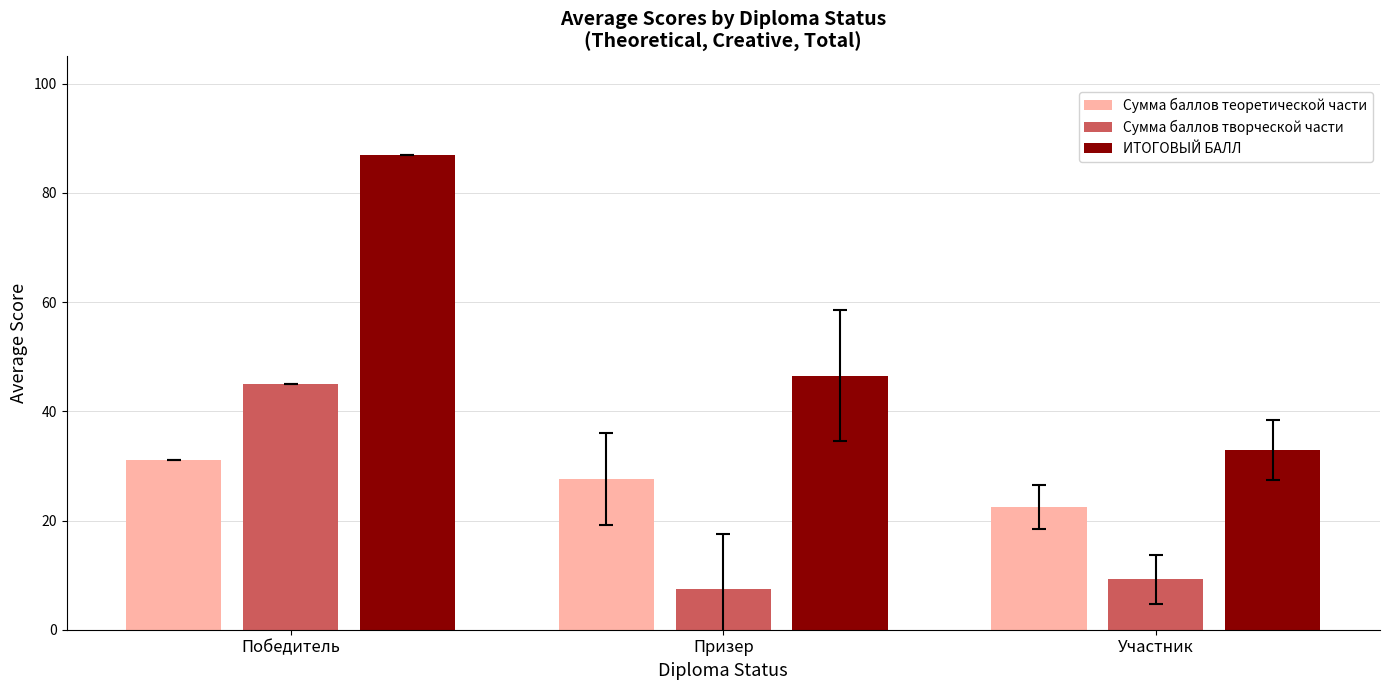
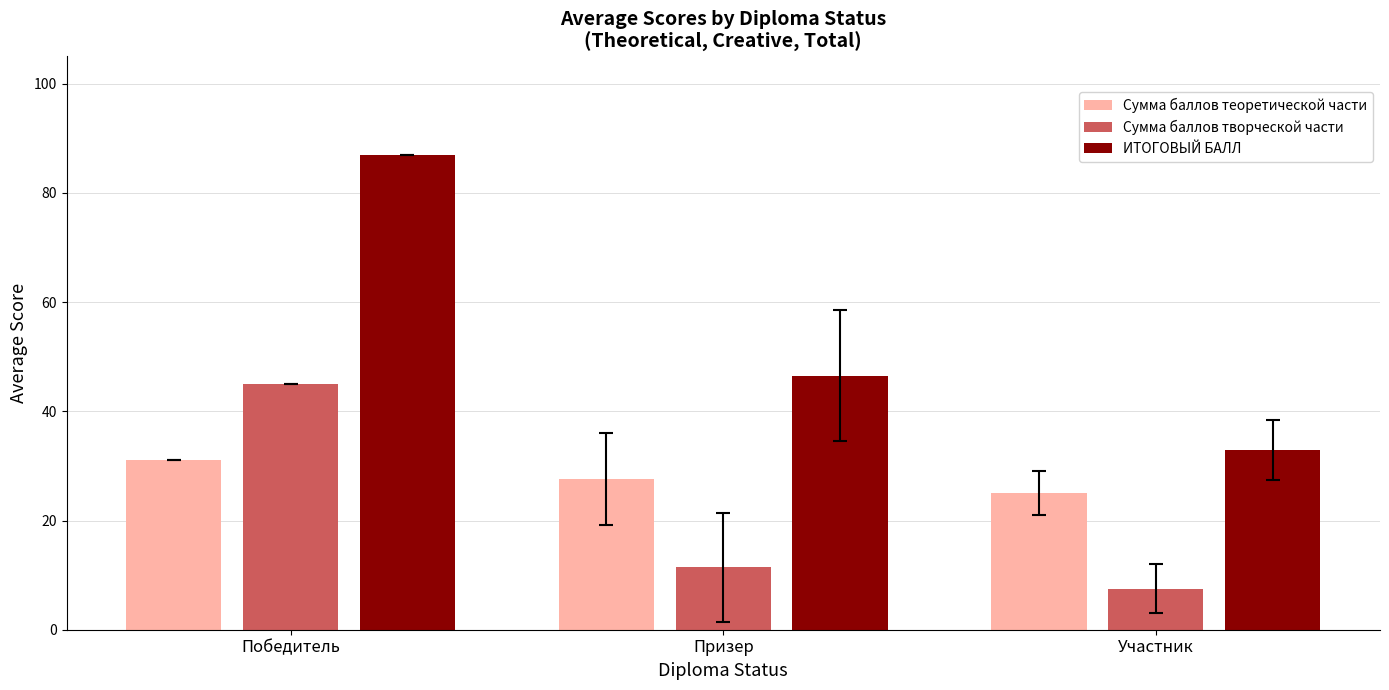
  {
    "Сумма баллов теоретической части": {
      "Победитель": 31,
      "Призер": 28,
-     "Участник": 23
+     "Участник": 25
    },
    "Сумма баллов творческой части": {
      "Победитель": 45,
-     "Призер": 7,
-     "Участник": 9
+     "Призер": 11,
+     "Участник": 8
    },
    "ИТОГОВЫЙ БАЛЛ": {
      "Победитель": 87,
      "Призер": 47,
      "Участник": 33
    }
  }
